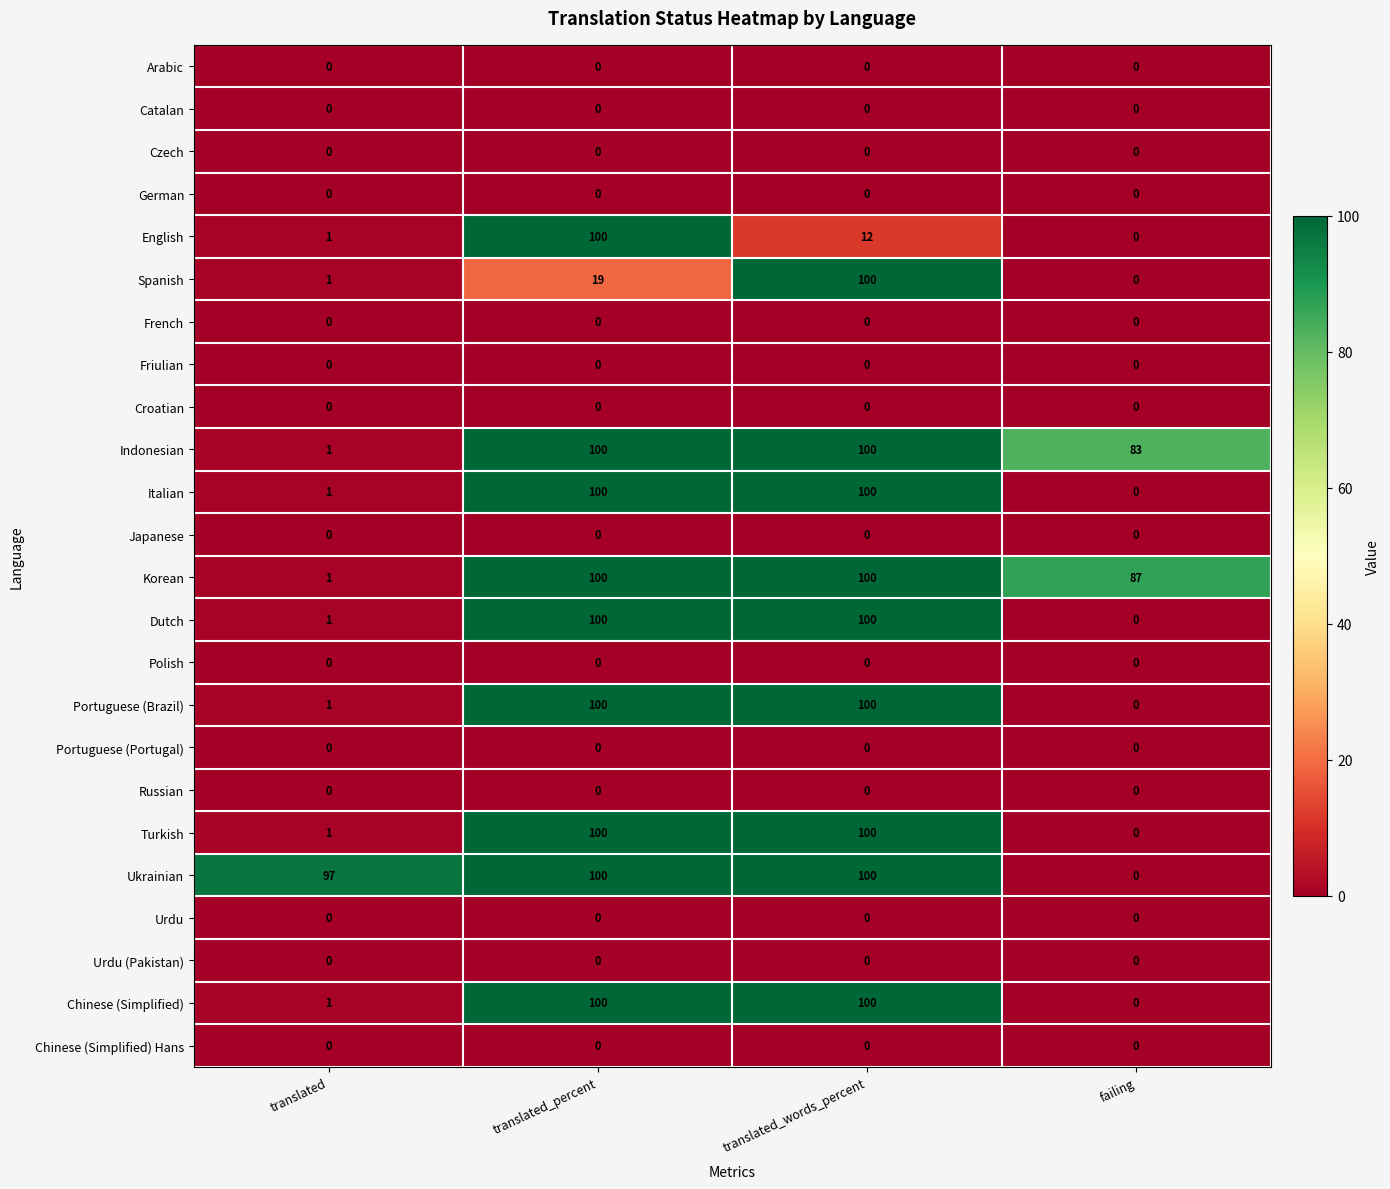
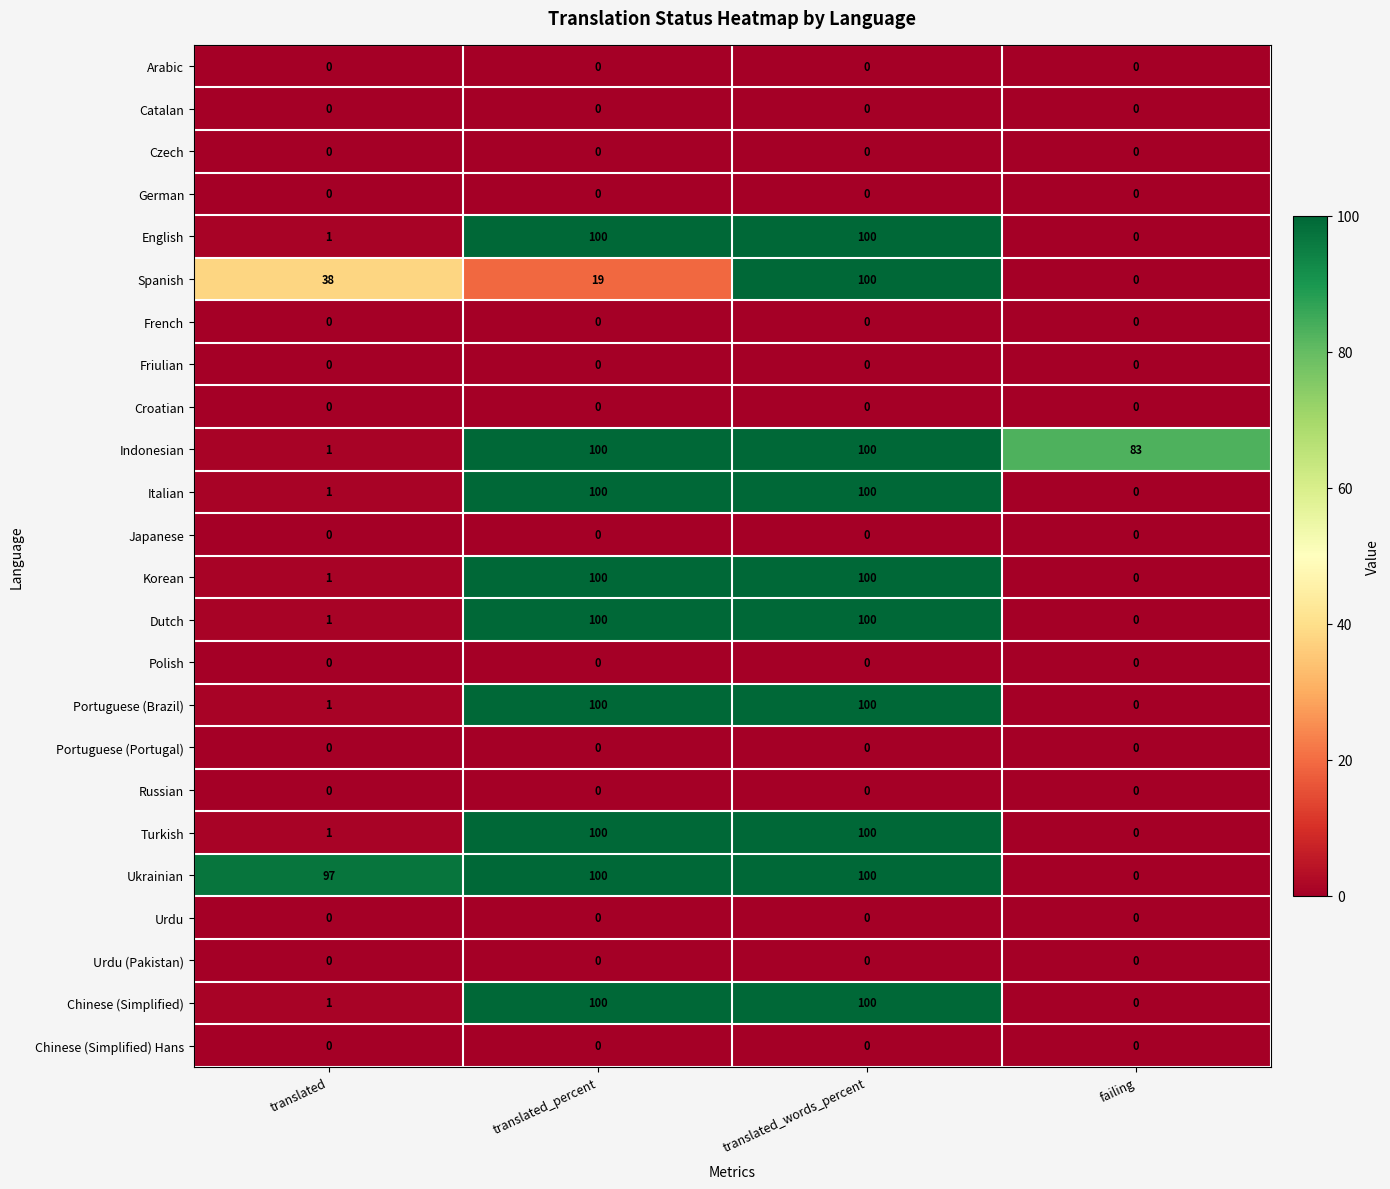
  {
    "Arabic": {
      "translated": 0,
      "translated_percent": 0,
      "translated_words_percent": 0,
      "failing": 0
    },
    "Catalan": {
      "translated": 0,
      "translated_percent": 0,
      "translated_words_percent": 0,
      "failing": 0
    },
    "Czech": {
      "translated": 0,
      "translated_percent": 0,
      "translated_words_percent": 0,
      "failing": 0
    },
    "German": {
      "translated": 0,
      "translated_percent": 0,
      "translated_words_percent": 0,
      "failing": 0
    },
    "English": {
      "translated": 1,
      "translated_percent": 100,
-     "translated_words_percent": 12,
+     "translated_words_percent": 100,
      "failing": 0
    },
    "Spanish": {
-     "translated": 1,
+     "translated": 38,
      "translated_percent": 19,
      "translated_words_percent": 100,
      "failing": 0
    },
    "French": {
      "translated": 0,
      "translated_percent": 0,
      "translated_words_percent": 0,
      "failing": 0
    },
    "Friulian": {
      "translated": 0,
      "translated_percent": 0,
      "translated_words_percent": 0,
      "failing": 0
    },
    "Croatian": {
      "translated": 0,
      "translated_percent": 0,
      "translated_words_percent": 0,
      "failing": 0
    },
    "Indonesian": {
      "translated": 1,
      "translated_percent": 100,
      "translated_words_percent": 100,
      "failing": 83
    },
    "Italian": {
      "translated": 1,
      "translated_percent": 100,
      "translated_words_percent": 100,
      "failing": 0
    },
    "Japanese": {
      "translated": 0,
      "translated_percent": 0,
      "translated_words_percent": 0,
      "failing": 0
    },
    "Korean": {
      "translated": 1,
      "translated_percent": 100,
      "translated_words_percent": 100,
-     "failing": 87
+     "failing": 0
    },
    "Dutch": {
      "translated": 1,
      "translated_percent": 100,
      "translated_words_percent": 100,
      "failing": 0
    },
    "Polish": {
      "translated": 0,
      "translated_percent": 0,
      "translated_words_percent": 0,
      "failing": 0
    },
    "Portuguese (Brazil)": {
      "translated": 1,
      "translated_percent": 100,
      "translated_words_percent": 100,
      "failing": 0
    },
    "Portuguese (Portugal)": {
      "translated": 0,
      "translated_percent": 0,
      "translated_words_percent": 0,
      "failing": 0
    },
    "Russian": {
      "translated": 0,
      "translated_percent": 0,
      "translated_words_percent": 0,
      "failing": 0
    },
    "Turkish": {
      "translated": 1,
      "translated_percent": 100,
      "translated_words_percent": 100,
      "failing": 0
    },
    "Ukrainian": {
      "translated": 97,
      "translated_percent": 100,
      "translated_words_percent": 100,
      "failing": 0
    },
    "Urdu": {
      "translated": 0,
      "translated_percent": 0,
      "translated_words_percent": 0,
      "failing": 0
    },
    "Urdu (Pakistan)": {
      "translated": 0,
      "translated_percent": 0,
      "translated_words_percent": 0,
      "failing": 0
    },
    "Chinese (Simplified)": {
      "translated": 1,
      "translated_percent": 100,
      "translated_words_percent": 100,
      "failing": 0
    },
    "Chinese (Simplified) Hans": {
      "translated": 0,
      "translated_percent": 0,
      "translated_words_percent": 0,
      "failing": 0
    }
  }
